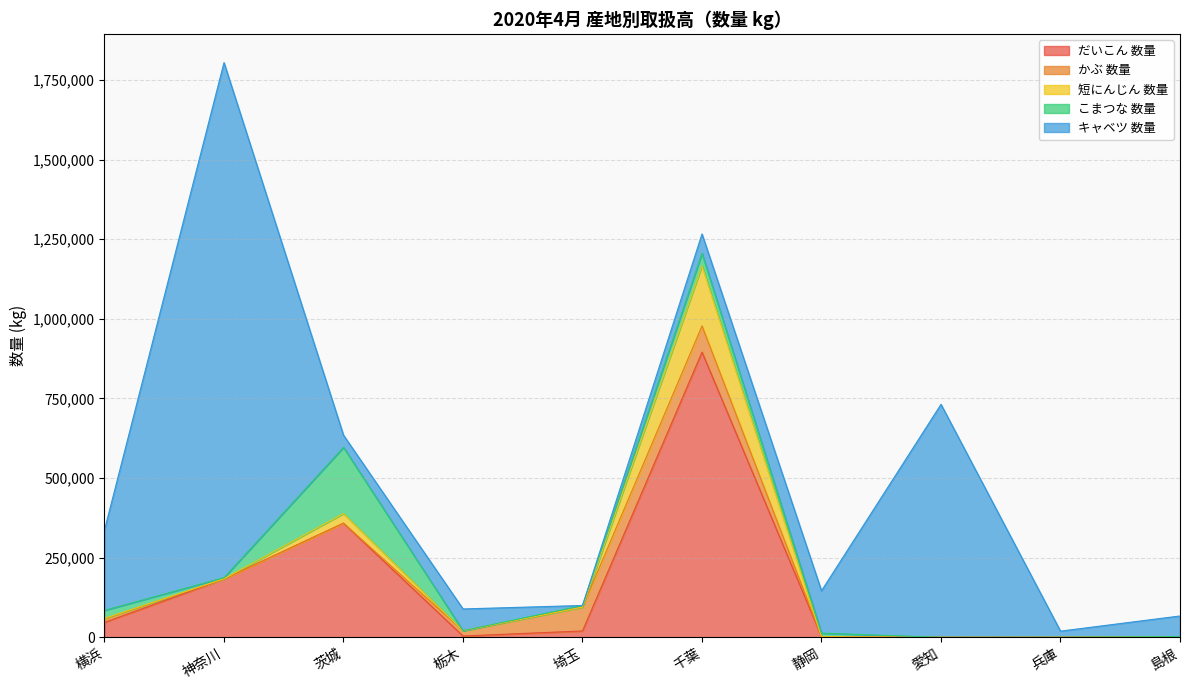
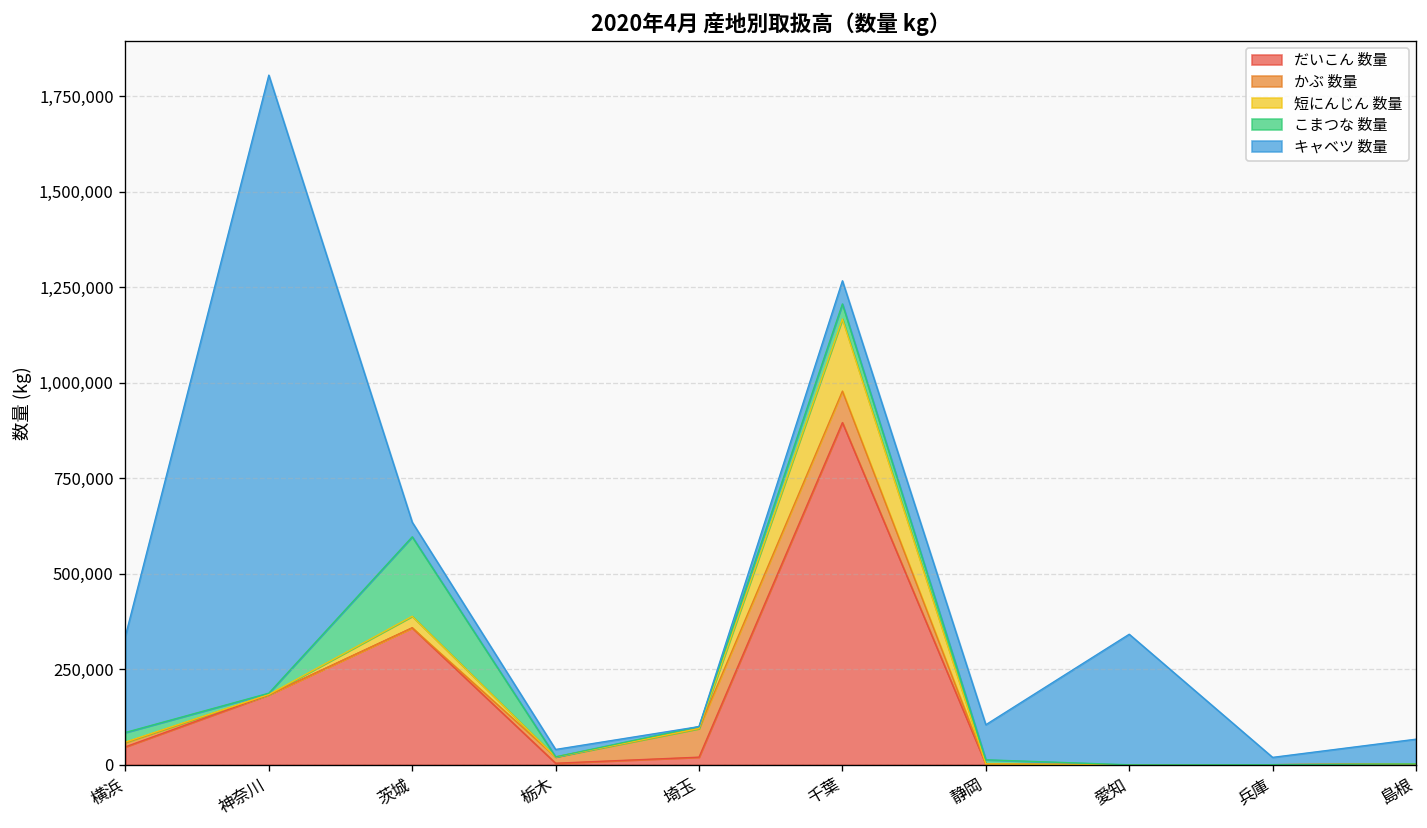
  {
    "短にんじん 数量": {
      "茨城": "30,000",
      "千葉": "190,000"
    },
    "こまつな 数量": {
      "横浜": "30,000",
      "茨城": "210,000",
      "千葉": "40,000",
      "静岡": "10,000"
    },
    "キャベツ 数量": {
      "横浜": "250,000",
      "神奈川": "1,620,000",
      "茨城": "40,000",
-     "栃木": "70,000",
+     "栃木": "20,000",
      "千葉": "60,000",
-     "静岡": "130,000",
-     "愛知": "730,000",
+     "静岡": "90,000",
+     "愛知": "340,000",
      "兵庫": "20,000",
      "島根": "60,000"
    }
  }
